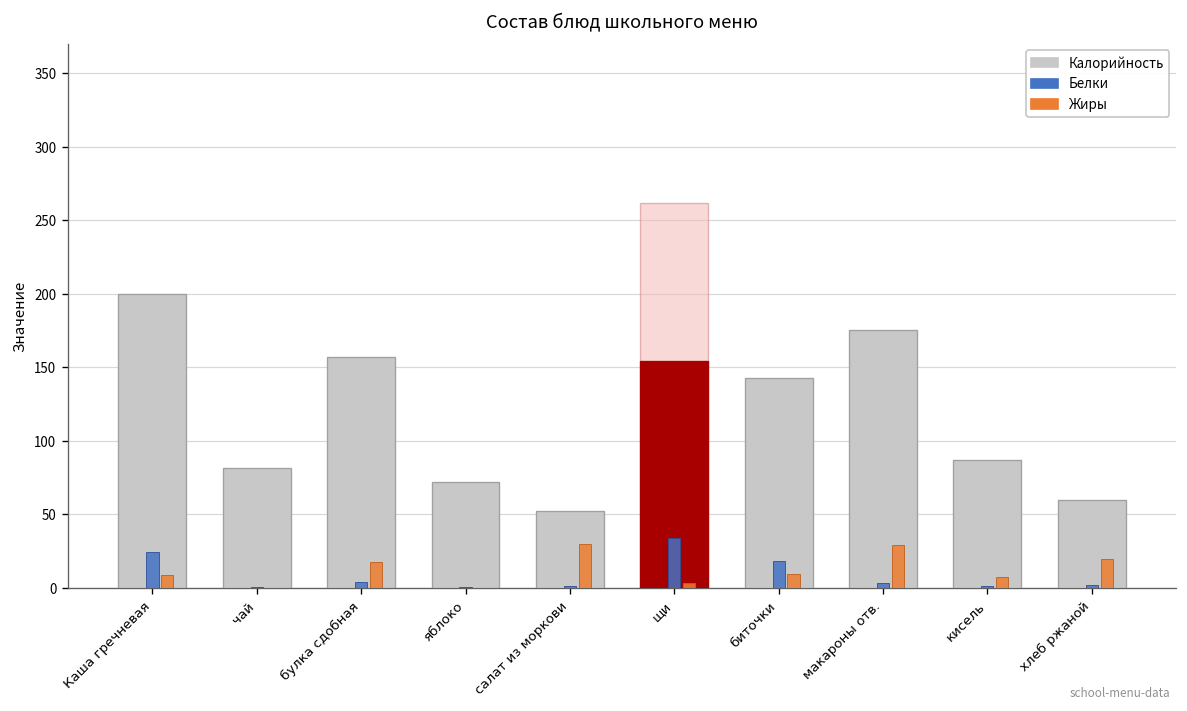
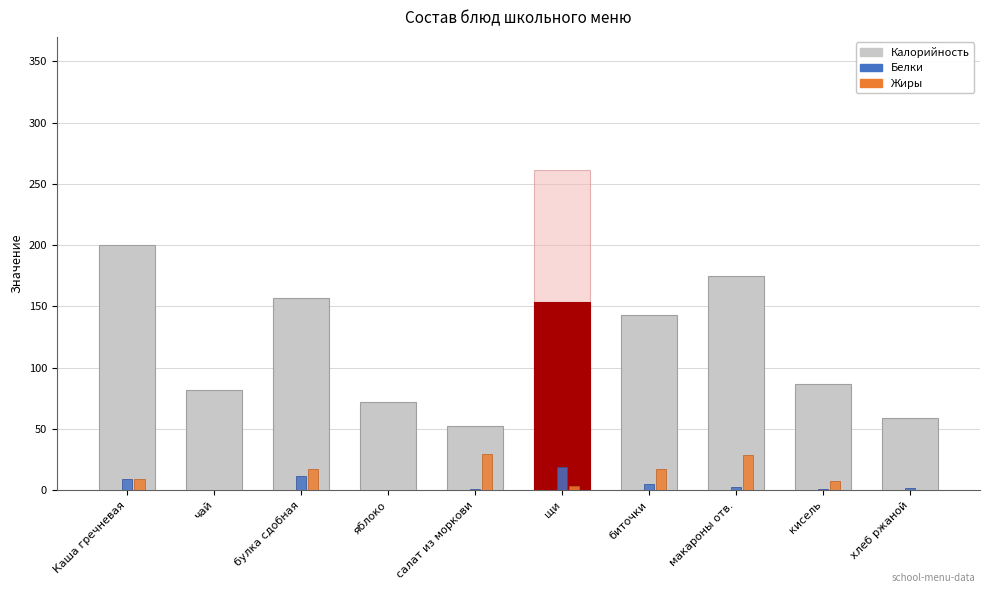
  {
    "Белки": {
-     "Каша гречневая": 24,
-     "булка сдобная": 4,
-     "щи": 34,
-     "биточки": 18
+     "Каша гречневая": 9,
+     "булка сдобная": 12,
+     "щи": 19,
+     "биточки": 5
    },
    "Жиры": {
      "чай": 0,
      "яблоко": 0,
-     "биточки": 9,
-     "хлеб ржаной": 19
+     "биточки": 18,
+     "хлеб ржаной": 0
    }
  }
